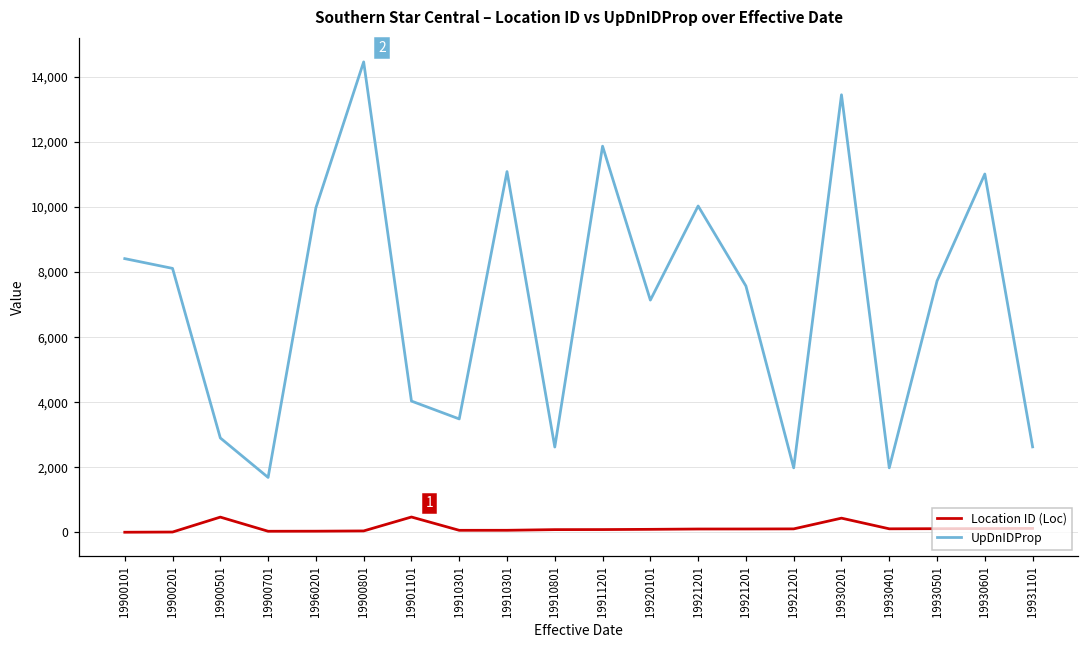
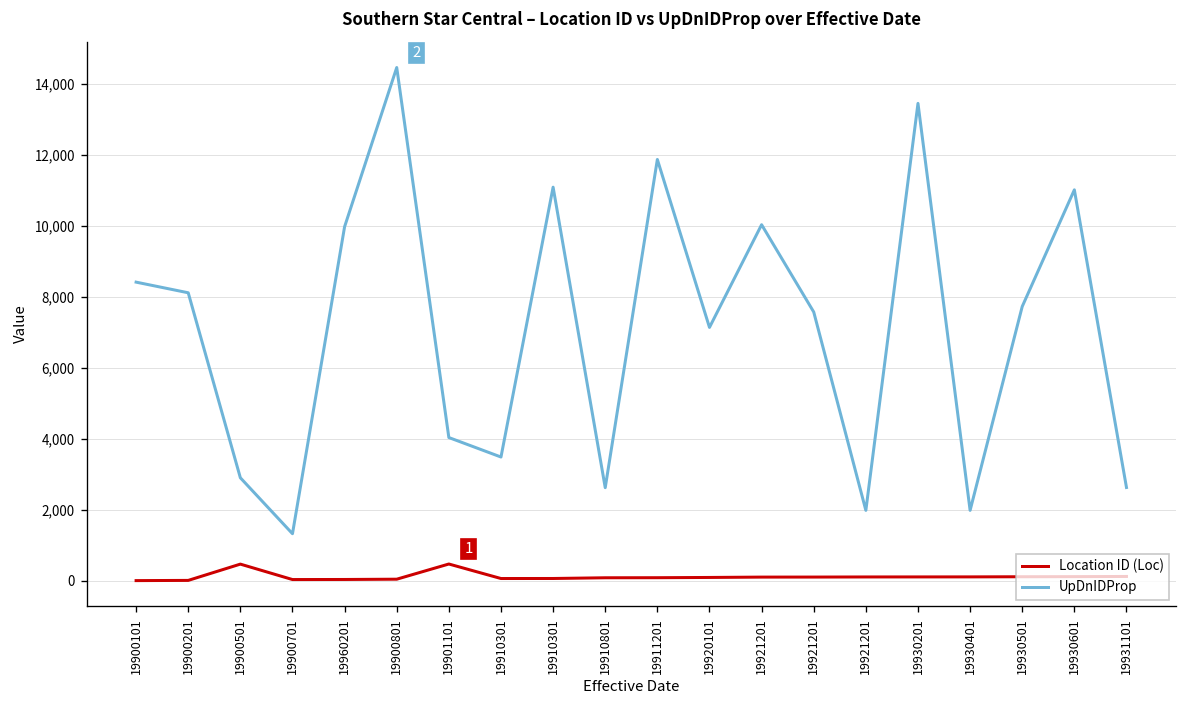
  {
    "Location ID (Loc)": {
      "19900101": "0",
      "19900201": "0",
      "19900501": "500",
      "19900701": "0",
      "19960201": "0",
      "19900801": "0",
      "19910801": "100",
      "19911201": "100",
      "19920101": "100",
-     "19930201": "400",
+     "19930201": "100",
      "19930401": "100"
    },
    "UpDnIDProp": {
      "19900101": "8,400",
      "19900201": "8,100",
      "19900501": "2,900",
-     "19900701": "1,700",
+     "19900701": "1,300",
      "19960201": "10,000",
      "19901101": "4,000",
      "19910801": "2,600",
      "19911201": "11,900",
      "19920101": "7,100",
      "19930201": "13,500",
      "19930401": "2,000",
      "19930501": "7,700",
      "19930601": "11,000",
      "19931101": "2,600"
    }
  }
